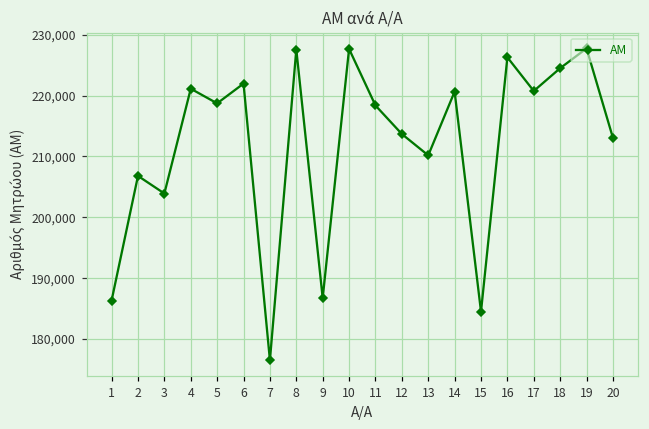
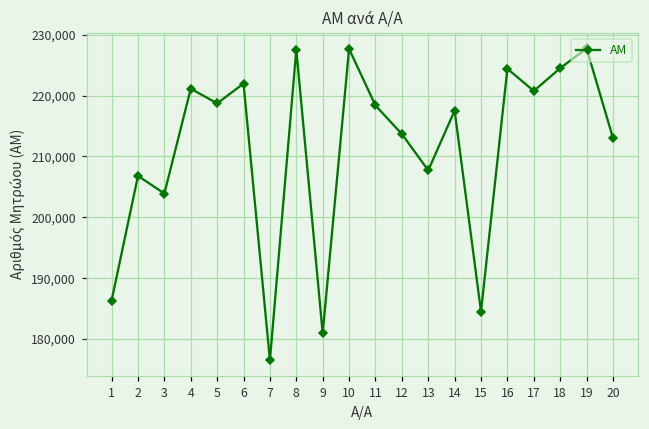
  {
    "1": "186,000",
    "2": "207,000",
    "3": "204,000",
    "4": "221,000",
    "5": "219,000",
    "6": "222,000",
    "7": "177,000",
    "8": "228,000",
-   "9": "187,000",
+   "9": "181,000",
    "10": "228,000",
    "11": "218,000",
    "12": "214,000",
-   "13": "210,000",
-   "14": "221,000",
+   "13": "208,000",
+   "14": "218,000",
    "15": "184,000",
-   "16": "226,000",
+   "16": "224,000",
    "17": "221,000",
    "18": "224,000",
    "20": "213,000"
  }
